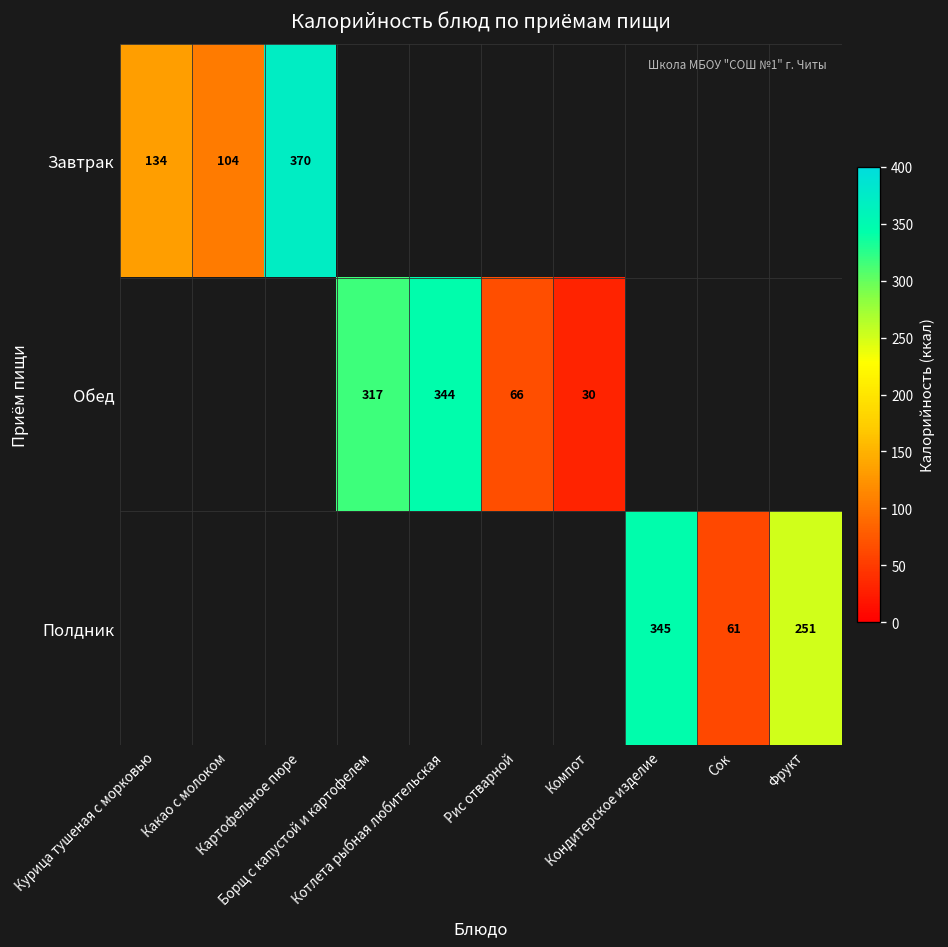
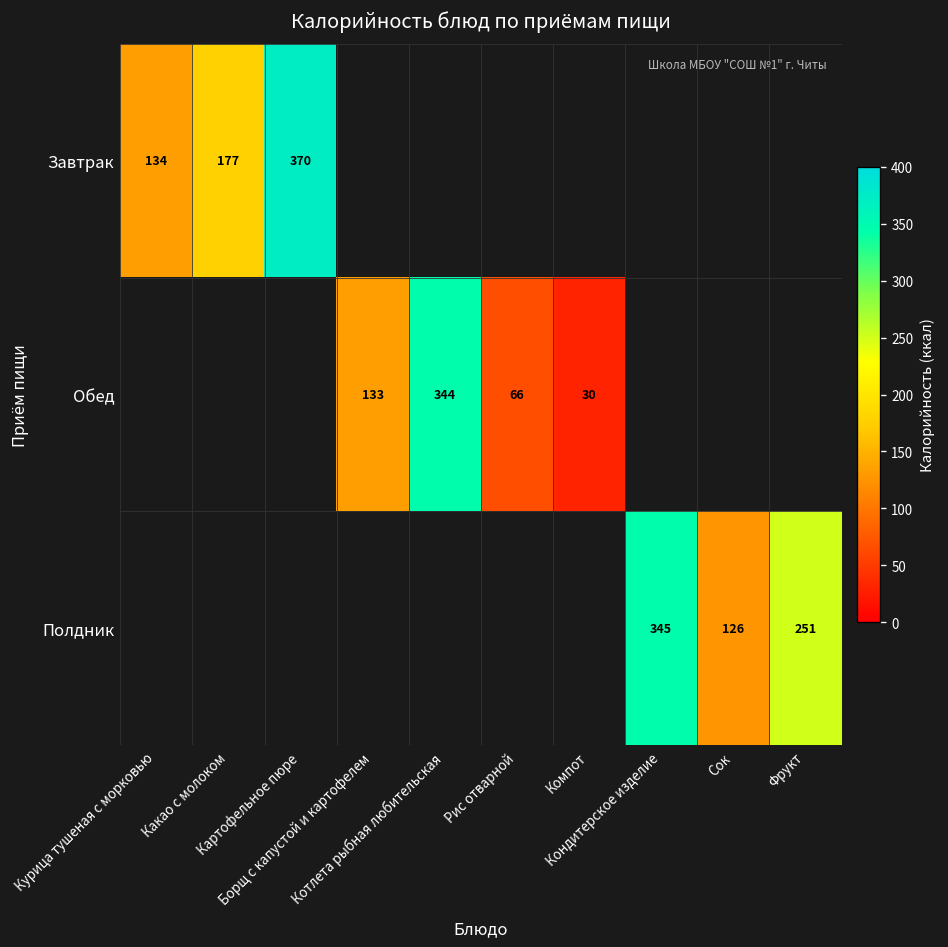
  {
    "Завтрак": {
      "Курица тушеная с морковью": 134,
-     "Какао с молоком": 104,
+     "Какао с молоком": 177,
      "Картофельное пюре": 370
    },
    "Обед": {
-     "Борщ с капустой и картофелем": 317,
+     "Борщ с капустой и картофелем": 133,
      "Котлета рыбная любительская": 344,
      "Рис отварной": 66,
      "Компот": 30
    },
    "Полдник": {
      "Кондитерское изделие": 345,
-     "Сок": 61,
+     "Сок": 126,
      "Фрукт": 251
    }
  }
